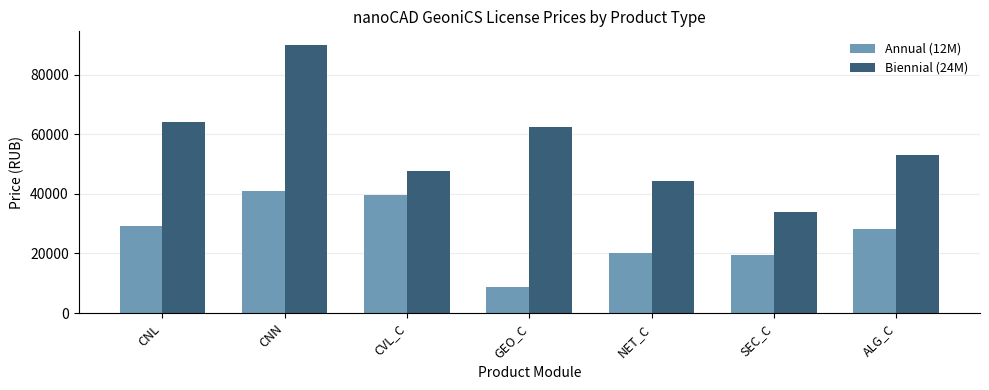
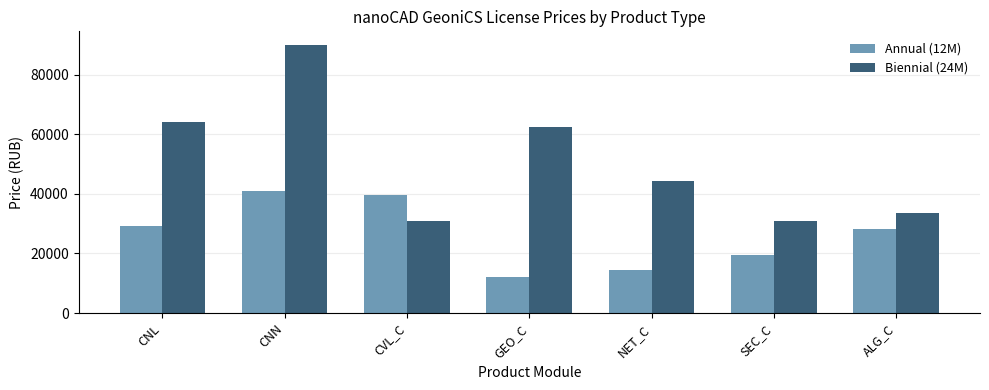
  {
    "Annual (12M)": {
      "CNL": 29000,
      "CNN": 41000,
      "CVL_C": 40000,
-     "GEO_C": 9000,
-     "NET_C": 20000,
+     "GEO_C": 12000,
+     "NET_C": 14000,
      "SEC_C": 19000,
      "ALG_C": 28000
    },
    "Biennial (24M)": {
      "CNL": 64000,
      "CNN": 90000,
-     "CVL_C": 48000,
+     "CVL_C": 31000,
      "GEO_C": 63000,
      "NET_C": 44000,
-     "SEC_C": 34000,
-     "ALG_C": 53000
+     "SEC_C": 31000,
+     "ALG_C": 34000
    }
  }
